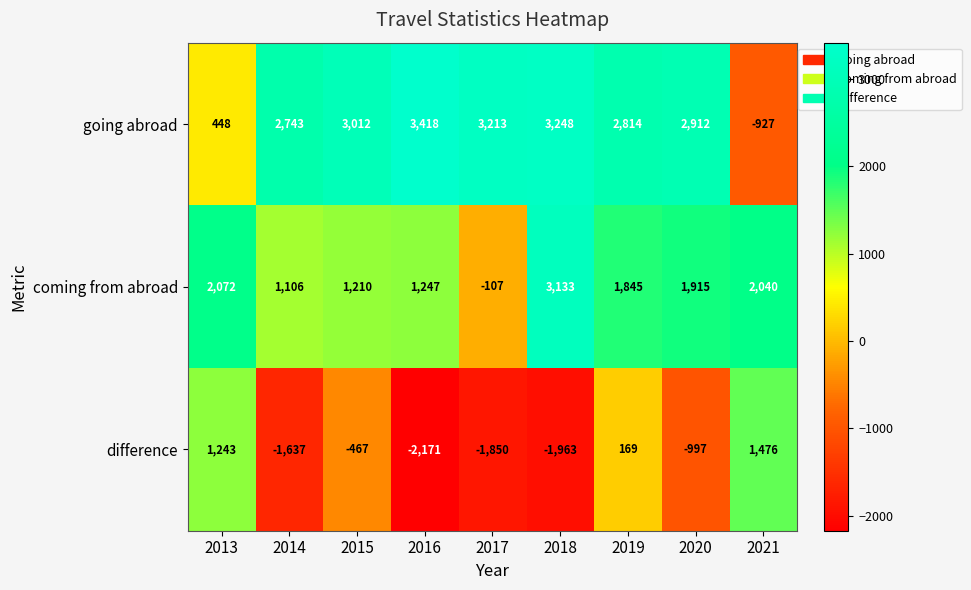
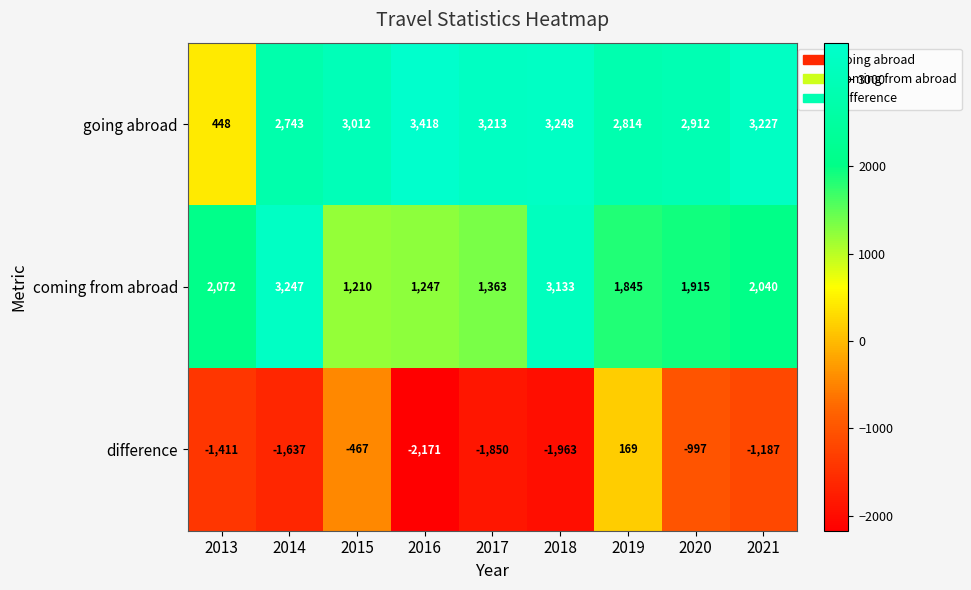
  {
    "going abroad": {
      "2013": "448",
      "2014": "2,743",
      "2015": "3,012",
      "2016": "3,418",
      "2017": "3,213",
      "2018": "3,248",
      "2019": "2,814",
      "2020": "2,912",
-     "2021": "-927"
+     "2021": "3,227"
    },
    "coming from abroad": {
      "2013": "2,072",
-     "2014": "1,106",
+     "2014": "3,247",
      "2015": "1,210",
      "2016": "1,247",
-     "2017": "-107",
+     "2017": "1,363",
      "2018": "3,133",
      "2019": "1,845",
      "2020": "1,915",
      "2021": "2,040"
    },
    "difference": {
-     "2013": "1,243",
+     "2013": "-1,411",
      "2014": "-1,637",
      "2015": "-467",
      "2016": "-2,171",
      "2017": "-1,850",
      "2018": "-1,963",
      "2019": "169",
      "2020": "-997",
-     "2021": "1,476"
+     "2021": "-1,187"
    }
  }
